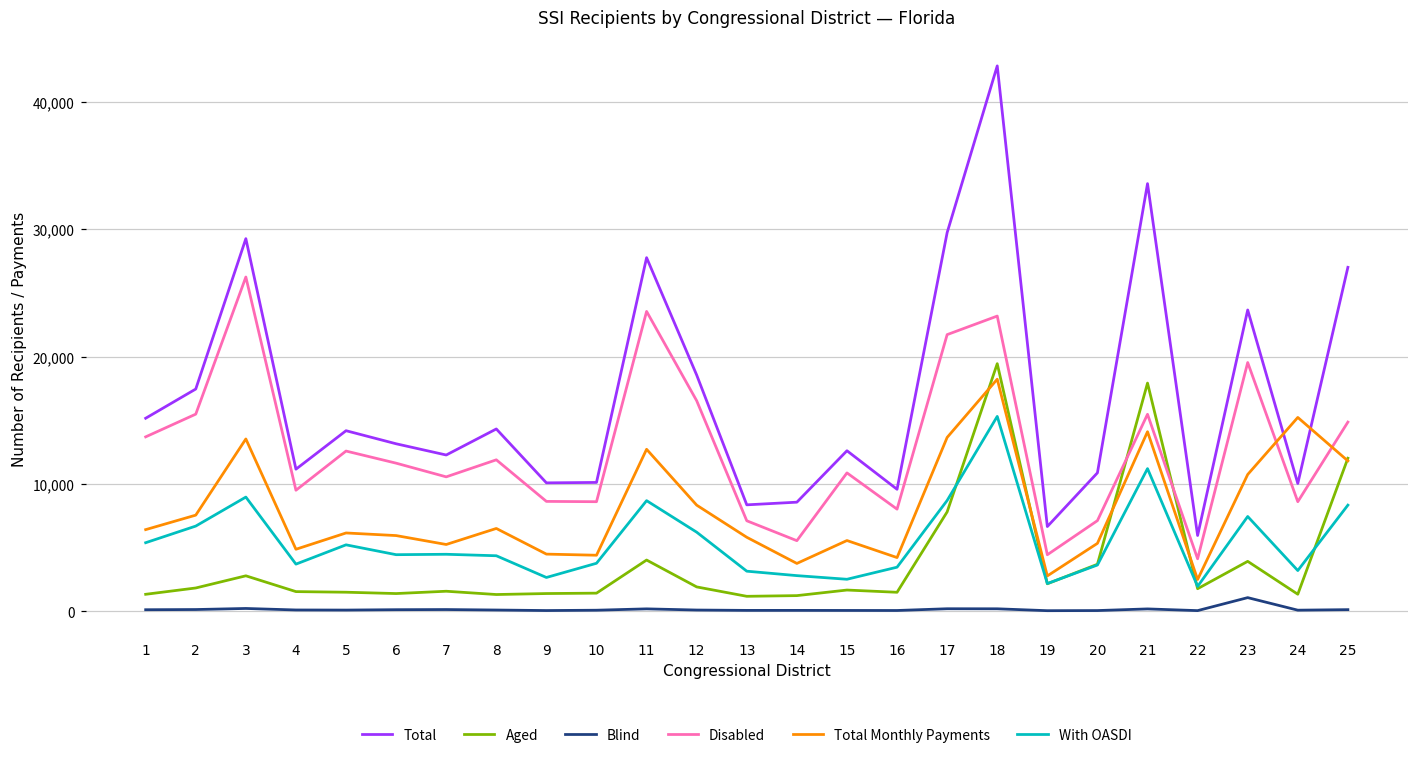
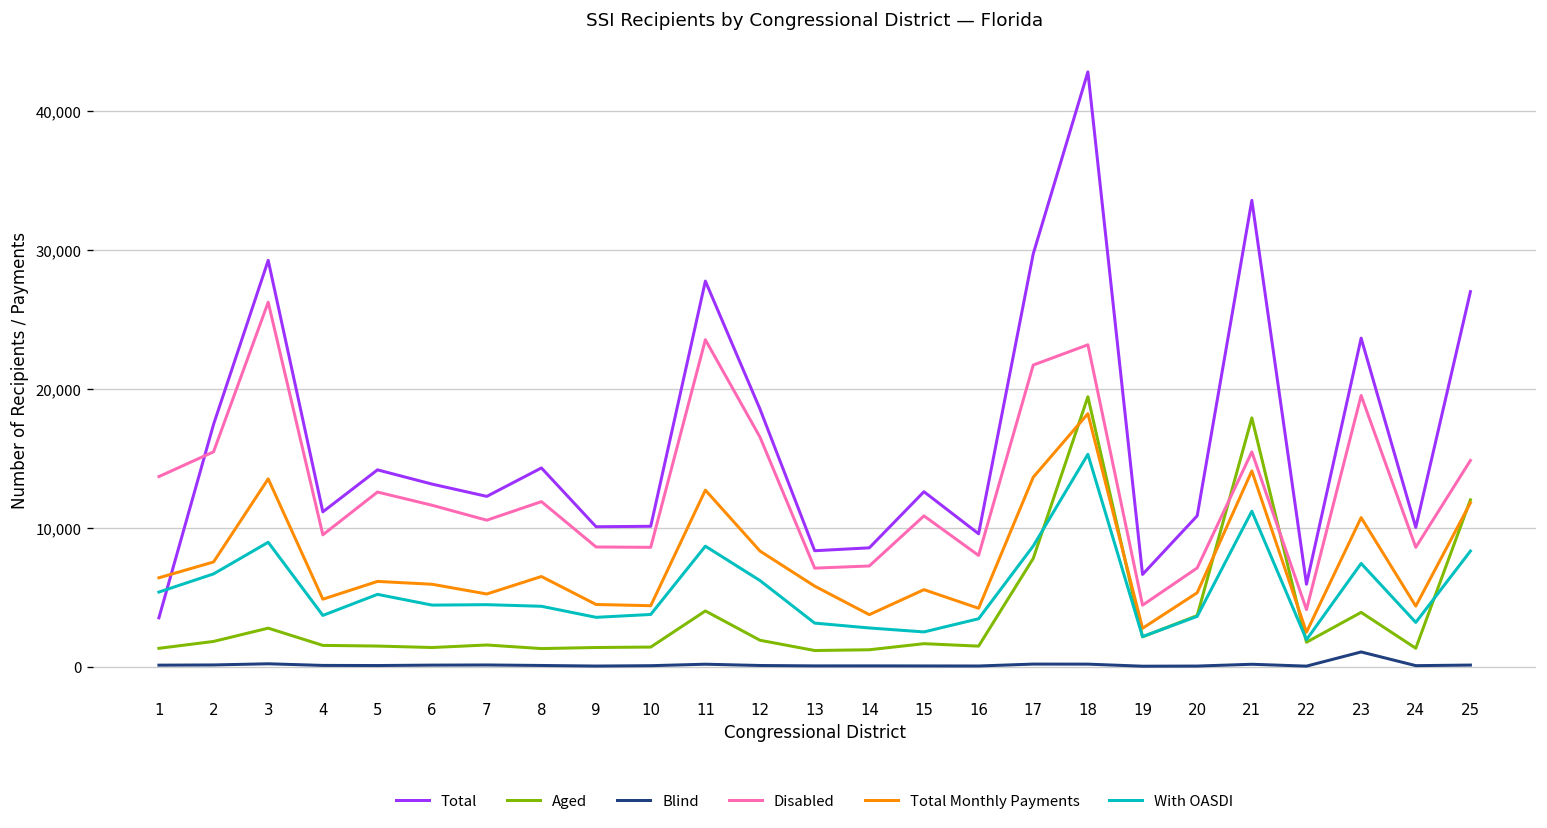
  {
    "Total": {
-     "1": "15,200",
+     "1": "3,500",
      "2": "17,500",
      "3": "29,300",
      "4": "11,200",
      "5": "14,200",
      "6": "13,200",
      "7": "12,300",
      "8": "14,300",
      "9": "10,100",
      "10": "10,100",
      "11": "27,800",
      "12": "18,600",
      "13": "8,400",
      "14": "8,600",
      "15": "12,600",
      "16": "9,600",
      "17": "29,700",
      "18": "42,800",
      "19": "6,700",
      "20": "10,900",
      "21": "33,600",
      "22": "6,000",
      "23": "23,700",
      "24": "10,000",
      "25": "27,000"
    },
    "Aged": {
      "1": "1,300",
      "2": "1,800",
      "3": "2,800",
      "4": "1,500",
      "5": "1,500",
      "6": "1,400",
      "7": "1,600",
      "8": "1,300",
      "9": "1,400",
      "10": "1,400",
      "11": "4,000",
      "12": "1,900",
      "13": "1,200",
      "14": "1,200",
      "15": "1,700",
      "16": "1,500",
      "17": "7,800",
      "18": "19,500",
      "21": "17,900",
      "23": "3,900",
      "24": "1,300"
    },
    "Blind": {
      "1": "100",
      "2": "100",
      "3": "200",
      "4": "100",
      "5": "100",
      "6": "100",
      "7": "100",
      "8": "100",
      "9": "100",
      "10": "100",
      "11": "200",
      "12": "100",
      "13": "100",
      "14": "100",
      "15": "100",
      "16": "100",
      "17": "200",
      "18": "200",
      "19": "100",
      "20": "100",
      "21": "200",
      "22": "100",
      "23": "1,100",
      "24": "100",
      "25": "100"
    },
    "Disabled": {
      "1": "13,700",
      "2": "15,500",
      "3": "26,300",
      "4": "9,500",
      "5": "12,600",
      "6": "11,600",
      "7": "10,600",
      "8": "11,900",
      "9": "8,600",
      "10": "8,600",
      "11": "23,600",
      "12": "16,500",
      "13": "7,100",
-     "14": "5,500",
+     "14": "7,300",
      "15": "10,900",
      "16": "8,000",
      "17": "21,700",
      "18": "23,200",
      "19": "4,400",
      "20": "7,100",
      "21": "15,500",
      "22": "4,100",
      "23": "19,500",
      "24": "8,600",
      "25": "14,900"
    },
    "Total Monthly Payments": {
      "1": "6,400",
      "2": "7,600",
      "3": "13,500",
      "4": "4,900",
      "5": "6,200",
      "6": "5,900",
      "7": "5,200",
      "8": "6,500",
      "9": "4,500",
      "10": "4,400",
      "11": "12,700",
      "12": "8,300",
      "13": "5,800",
      "14": "3,800",
      "15": "5,600",
      "16": "4,200",
      "17": "13,700",
      "18": "18,200",
      "19": "2,800",
      "20": "5,300",
      "21": "14,100",
      "22": "2,500",
      "23": "10,700",
-     "24": "15,200"
+     "24": "4,400"
    },
    "With OASDI": {
      "1": "5,400",
      "2": "6,700",
      "3": "9,000",
      "4": "3,700",
      "5": "5,200",
      "6": "4,400",
      "7": "4,500",
      "8": "4,400",
-     "9": "2,700",
+     "9": "3,600",
      "10": "3,800",
      "11": "8,700",
      "12": "6,200",
      "13": "3,200",
      "14": "2,800",
      "15": "2,500",
      "16": "3,500",
      "17": "8,700",
      "18": "15,300",
      "21": "11,200",
      "23": "7,400",
      "24": "3,200",
      "25": "8,300"
    }
  }
